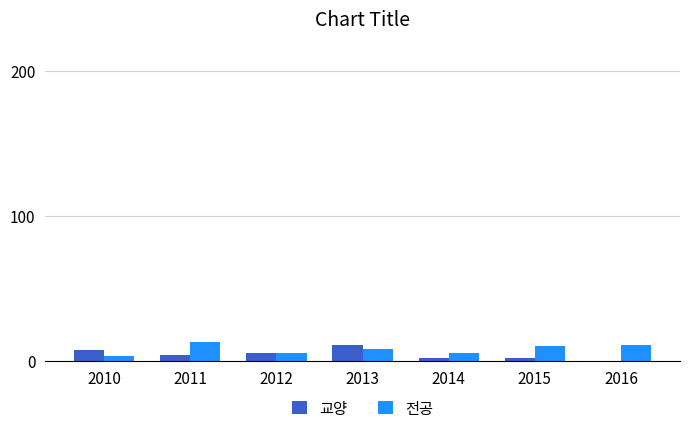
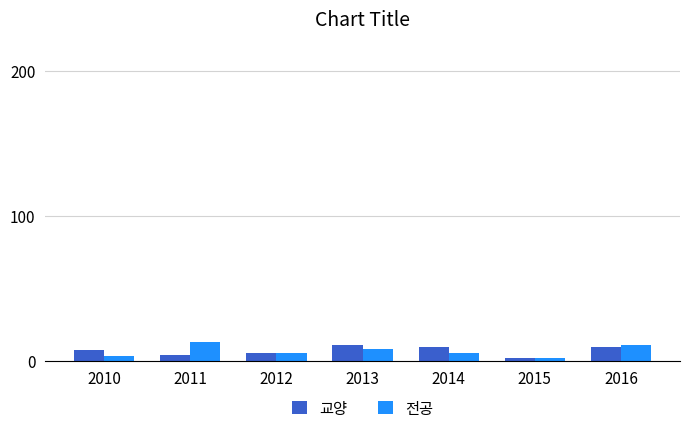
  {
    "교양": {
      "2010": 7,
      "2011": 4,
      "2012": 5,
      "2013": 11,
-     "2014": 2,
+     "2014": 9,
      "2015": 2,
-     "2016": 0
+     "2016": 9
    },
    "전공": {
      "2010": 3,
      "2011": 13,
      "2012": 5,
      "2013": 8,
      "2014": 5,
-     "2015": 10,
+     "2015": 2,
      "2016": 11
    }
  }
